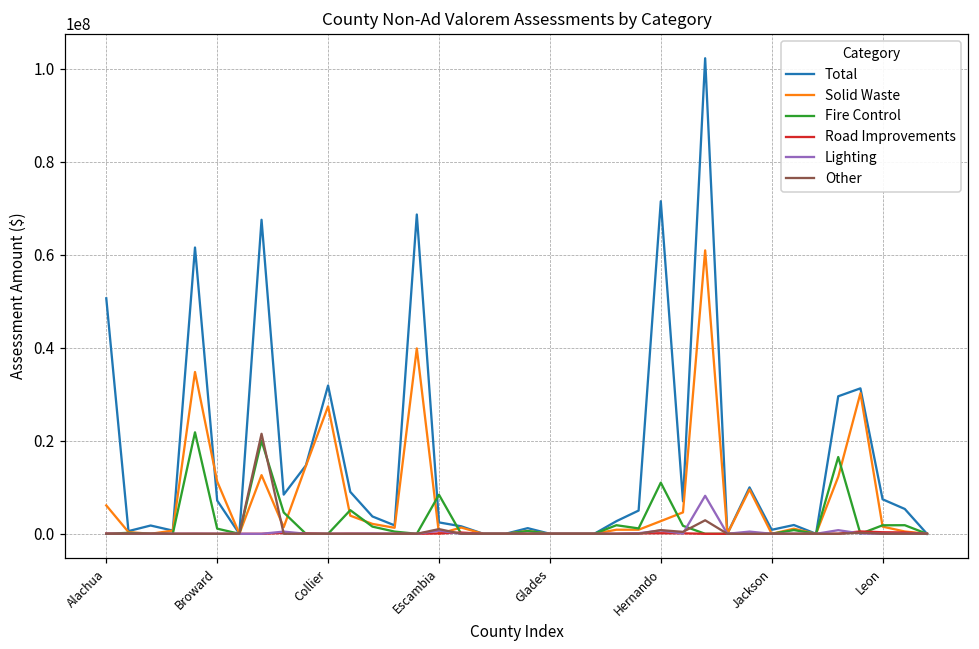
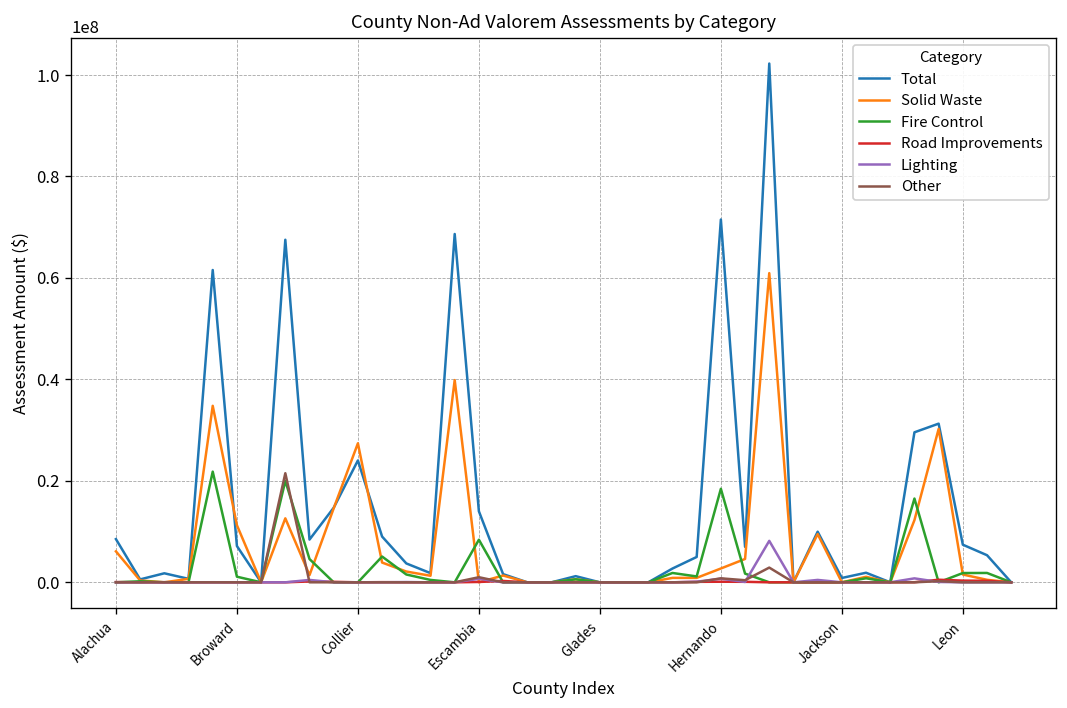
  {
    "Total": {
-     "Alachua": 51000000,
+     "Alachua": 9000000,
      "Broward": 7000000,
-     "Collier": 32000000,
-     "Escambia": 2000000,
+     "Collier": 24000000,
+     "Escambia": 14000000,
      "Hernando": 72000000,
      "Jackson": 1000000,
      "Leon": 7000000
    },
    "Solid Waste": {
      "Alachua": 6000000,
      "Broward": 11000000,
      "Collier": 27000000,
      "Hernando": 3000000
    },
    "Fire Control": {
      "Broward": 1000000,
      "Escambia": 8000000,
-     "Hernando": 11000000
+     "Hernando": 18000000
    },
    "Road Improvements": {
      "Hernando": 0
    }
  }
